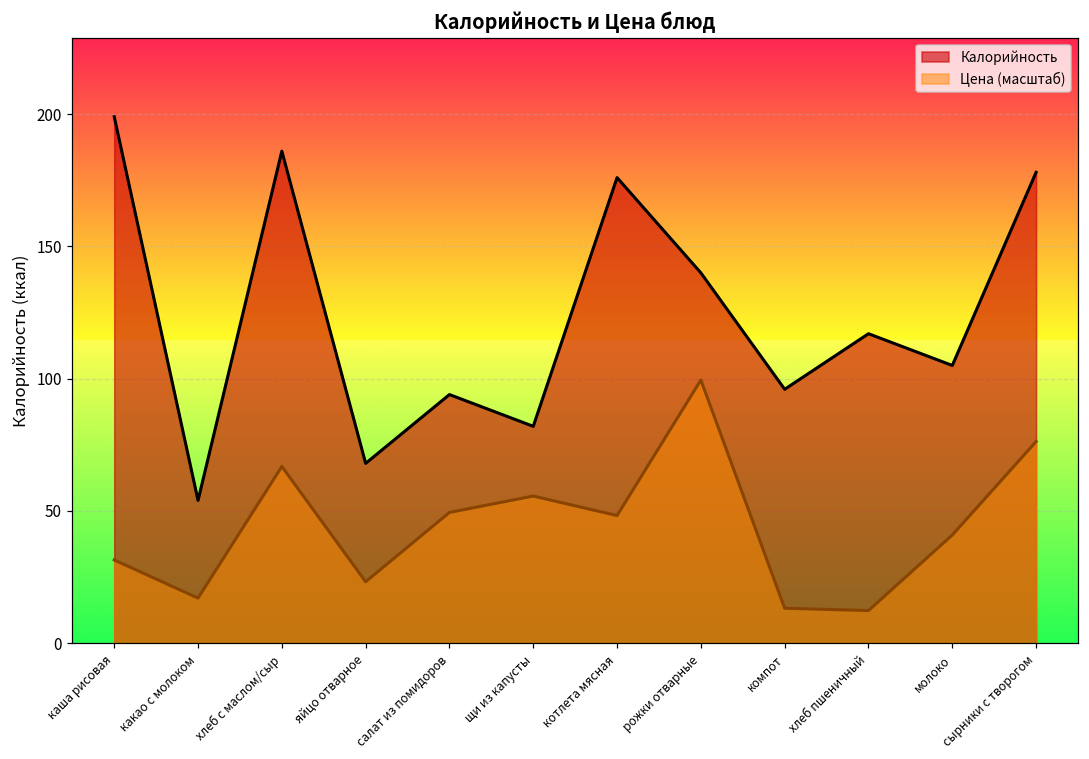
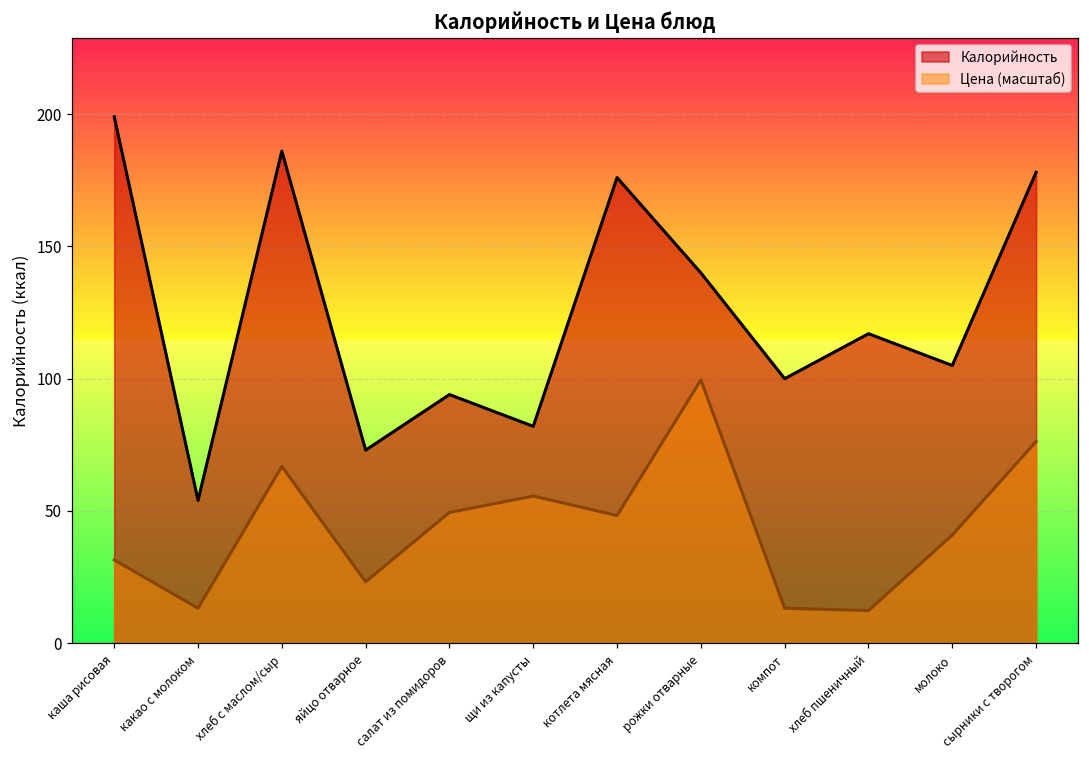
  {
    "Калорийность": {
      "каша рисовая": 199,
      "какао с молоком": 54,
      "хлеб с маслом/сыр": 186,
-     "яйцо отварное": 68,
+     "яйцо отварное": 73,
      "салат из помидоров": 94,
      "щи из капусты": 82,
      "котлета мясная": 176,
      "рожки отварные": 140,
-     "компот": 96,
+     "компот": 100,
      "хлеб пшеничный": 117,
      "молоко": 105,
      "сырники с творогом": 178
    },
    "Цена (масштаб)": {
      "каша рисовая": 31,
-     "какао с молоком": 17,
+     "какао с молоком": 13,
      "хлеб с маслом/сыр": 67,
      "яйцо отварное": 23,
      "салат из помидоров": 49,
      "щи из капусты": 56,
      "котлета мясная": 48,
      "рожки отварные": 100,
      "компот": 13,
      "хлеб пшеничный": 12,
      "молоко": 41,
      "сырники с творогом": 76
    }
  }
